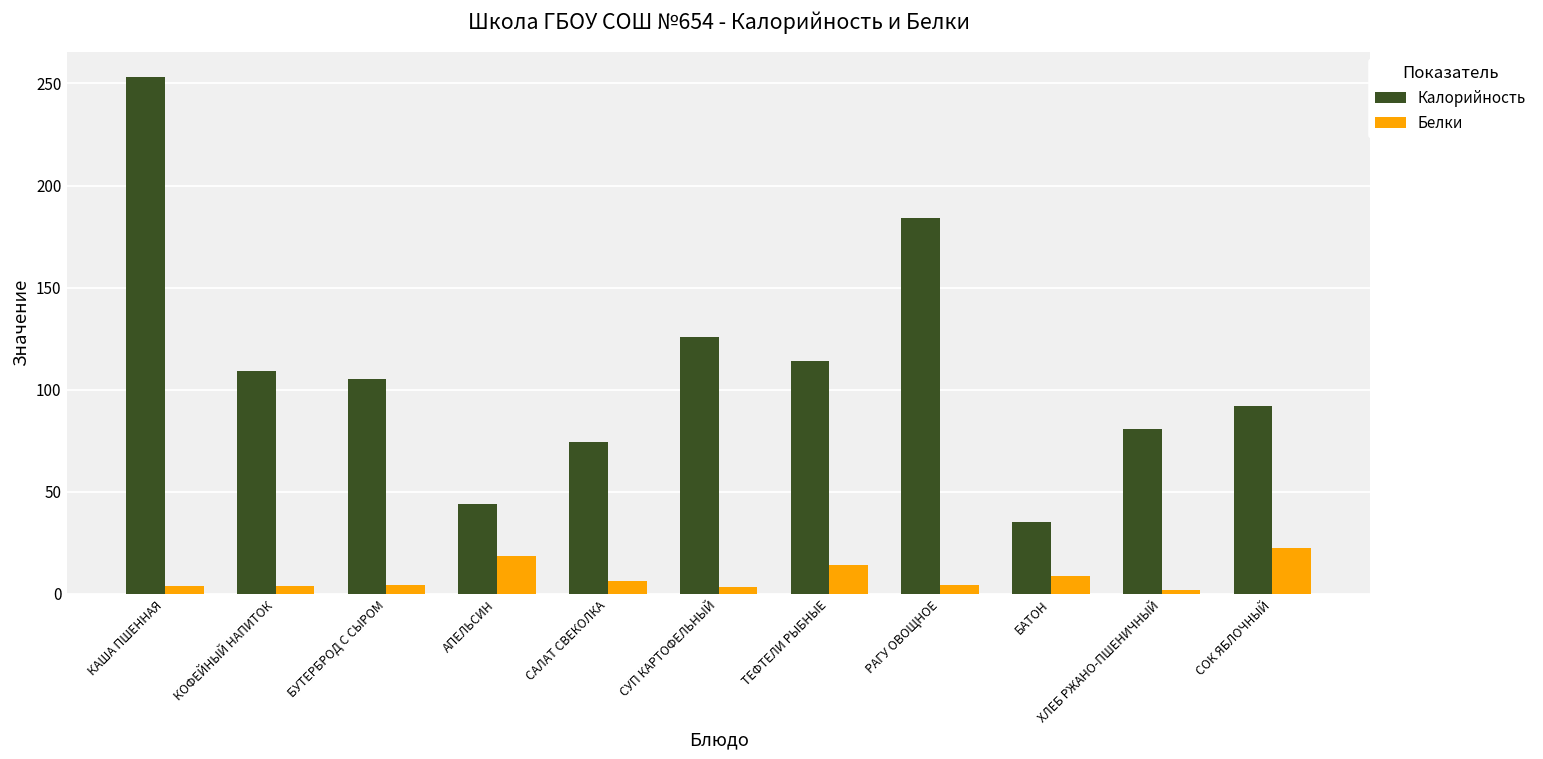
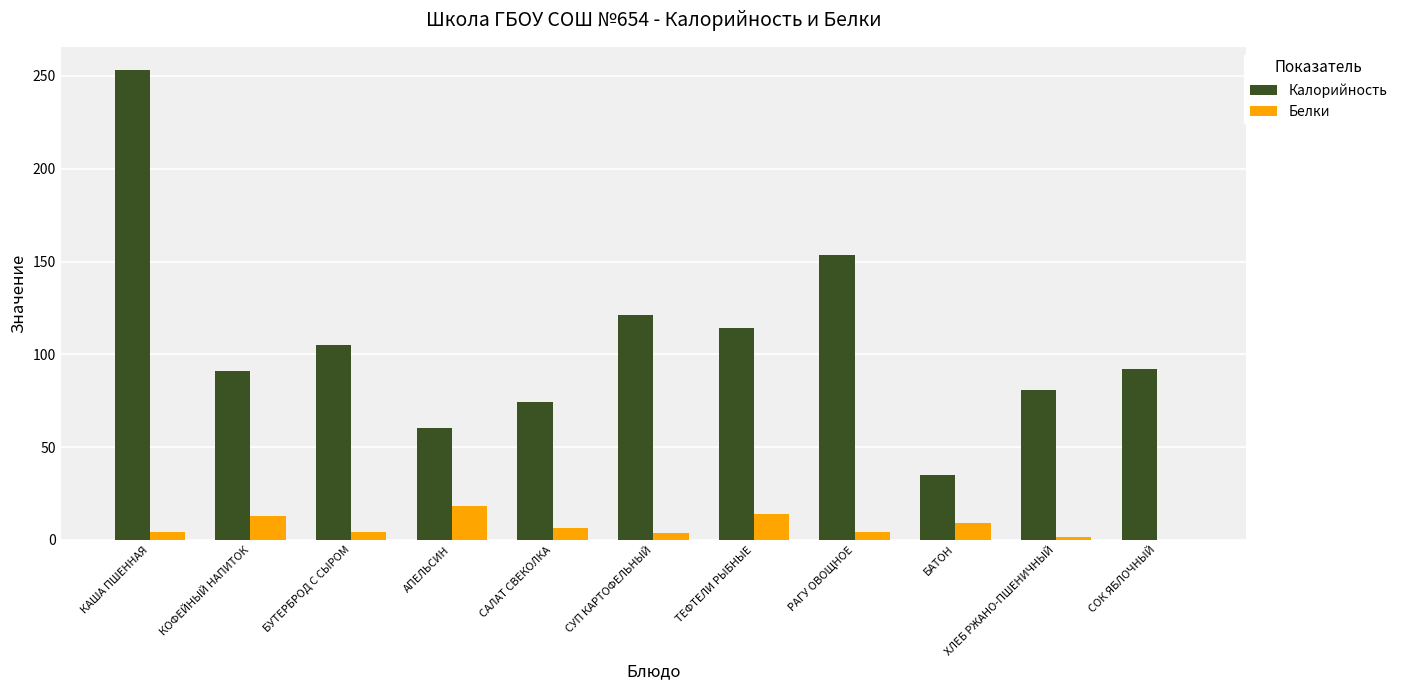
  {
    "Калорийность": {
      "КАША ПШЕННАЯ": 253,
-     "КОФЕЙНЫЙ НАПИТОК": 109,
+     "КОФЕЙНЫЙ НАПИТОК": 91,
      "БУТЕРБРОД С СЫРОМ": 105,
-     "АПЕЛЬСИН": 44,
+     "АПЕЛЬСИН": 60,
      "САЛАТ СВЕКОЛКА": 74,
-     "СУП КАРТОФЕЛЬНЫЙ": 126,
+     "СУП КАРТОФЕЛЬНЫЙ": 121,
      "ТЕФТЕЛИ РЫБНЫЕ": 114,
-     "РАГУ ОВОЩНОЕ": 184,
+     "РАГУ ОВОЩНОЕ": 154,
      "БАТОН": 35,
      "ХЛЕБ РЖАНО-ПШЕНИЧНЫЙ": 81,
      "СОК ЯБЛОЧНЫЙ": 92
    },
    "Белки": {
      "КАША ПШЕННАЯ": 4,
-     "КОФЕЙНЫЙ НАПИТОК": 4,
+     "КОФЕЙНЫЙ НАПИТОК": 13,
      "БУТЕРБРОД С СЫРОМ": 5,
      "АПЕЛЬСИН": 19,
      "САЛАТ СВЕКОЛКА": 6,
      "СУП КАРТОФЕЛЬНЫЙ": 4,
      "ТЕФТЕЛИ РЫБНЫЕ": 14,
      "РАГУ ОВОЩНОЕ": 4,
      "БАТОН": 9,
      "ХЛЕБ РЖАНО-ПШЕНИЧНЫЙ": 2,
-     "СОК ЯБЛОЧНЫЙ": 23
+     "СОК ЯБЛОЧНЫЙ": 0
    }
  }
